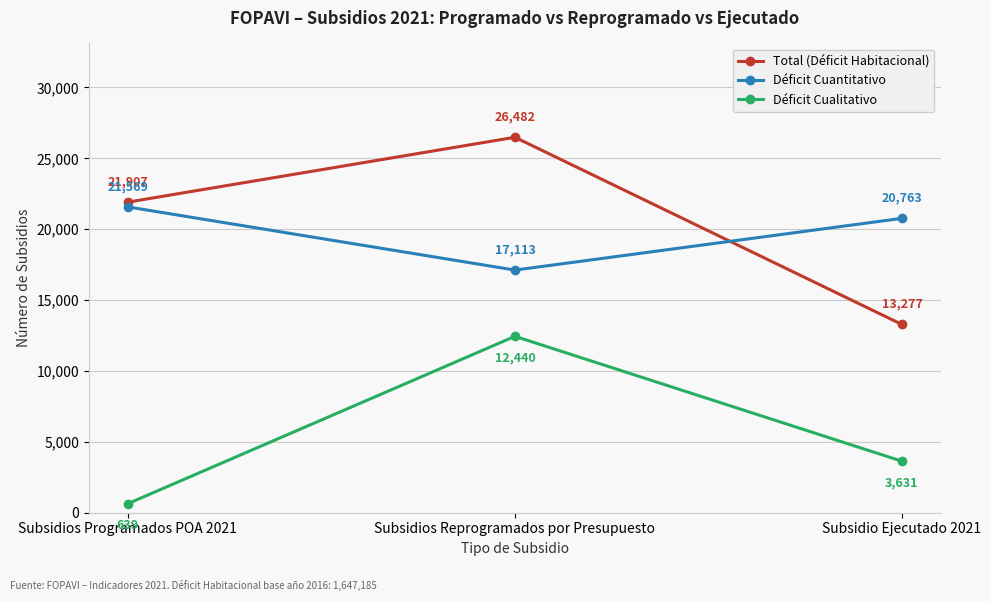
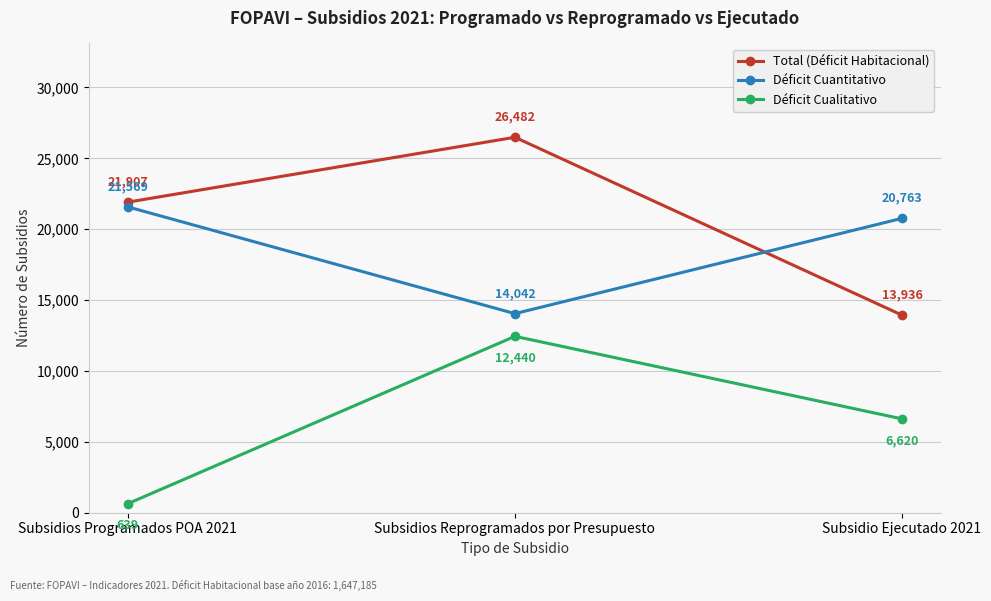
  {
    "Total (Déficit Habitacional)": {
      "Subsidios Reprogramados por Presupuesto": "26,482",
-     "Subsidio Ejecutado 2021": "13,277"
+     "Subsidio Ejecutado 2021": "13,936"
    },
    "Déficit Cuantitativo": {
-     "Subsidios Reprogramados por Presupuesto": "17,113",
+     "Subsidios Reprogramados por Presupuesto": "14,042",
      "Subsidio Ejecutado 2021": "20,763"
    },
    "Déficit Cualitativo": {
      "Subsidios Programados POA 2021": "639",
      "Subsidios Reprogramados por Presupuesto": "12,440",
-     "Subsidio Ejecutado 2021": "3,631"
+     "Subsidio Ejecutado 2021": "6,620"
    }
  }
